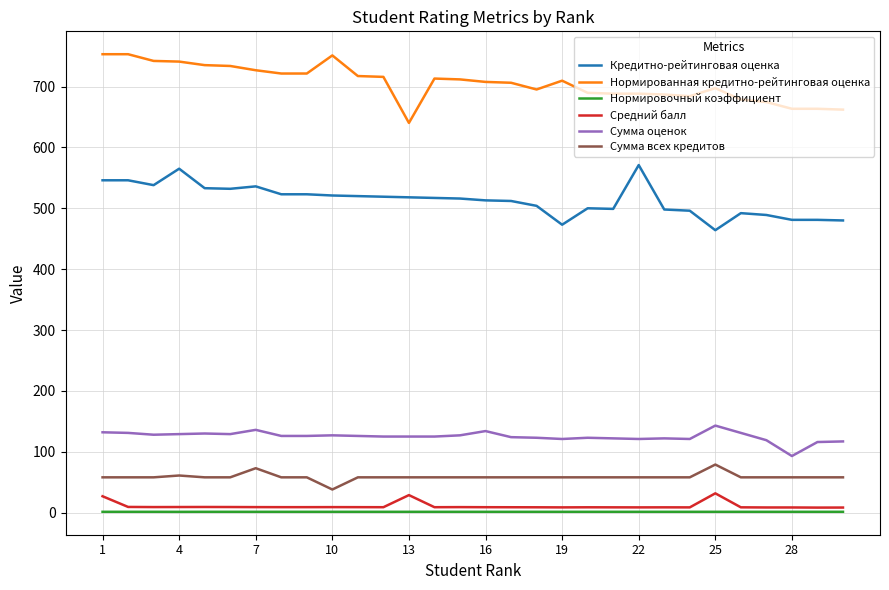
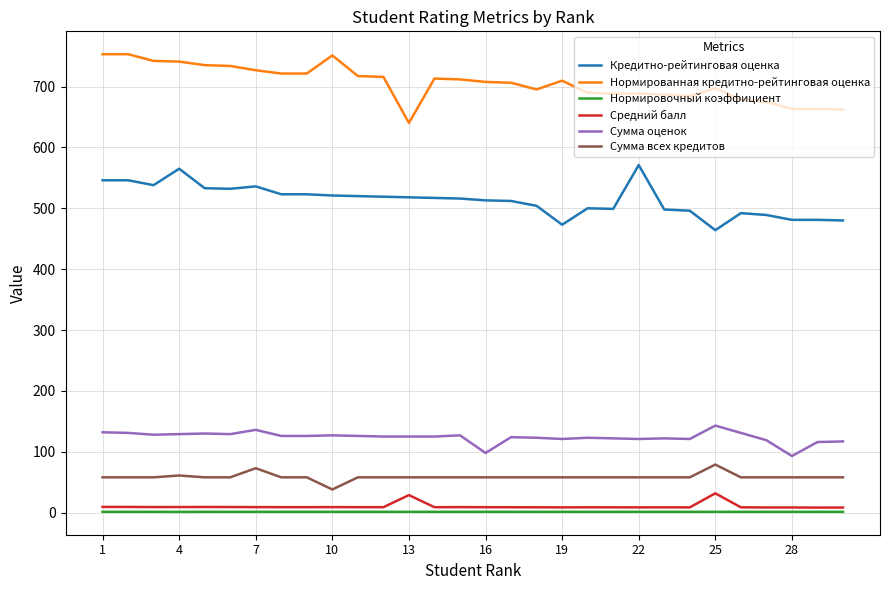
  {
    "Кредитно-рейтинговая оценка": {
      "1": 550,
      "4": 570,
      "7": 540,
      "10": 520,
      "13": 520,
      "16": 510,
      "19": 470,
      "22": 570,
      "25": 460,
      "28": 480
    },
    "Нормированная кредитно-рейтинговая оценка": {
      "1": 750,
      "4": 740,
      "7": 730,
      "10": 750,
      "13": 640,
      "16": 710,
      "19": 710
    },
    "Нормировочный коэффициент": {
      "1": 0,
      "4": 0,
      "7": 0,
      "10": 0,
      "13": 0,
      "16": 0,
      "19": 0,
      "22": 0,
      "25": 0,
      "28": 0
    },
    "Средний балл": {
-     "1": 30,
+     "1": 10,
      "4": 10,
      "7": 10,
      "10": 10,
      "13": 30,
      "16": 10,
      "19": 10,
      "22": 10,
      "25": 30,
      "28": 10
    },
    "Сумма оценок": {
      "1": 130,
      "4": 130,
      "7": 140,
      "10": 130,
      "13": 130,
-     "16": 130,
+     "16": 100,
      "19": 120,
      "22": 120,
      "25": 140,
      "28": 90
    },
    "Сумма всех кредитов": {
      "1": 60,
      "4": 60,
      "7": 70,
      "10": 40,
      "13": 60,
      "16": 60,
      "19": 60,
      "22": 60,
      "25": 80,
      "28": 60
    }
  }
